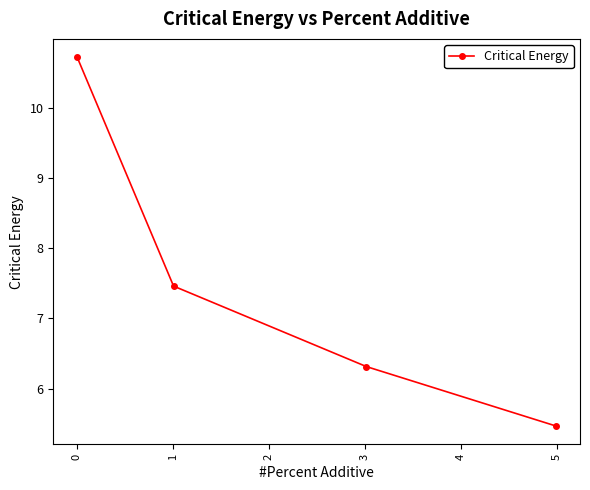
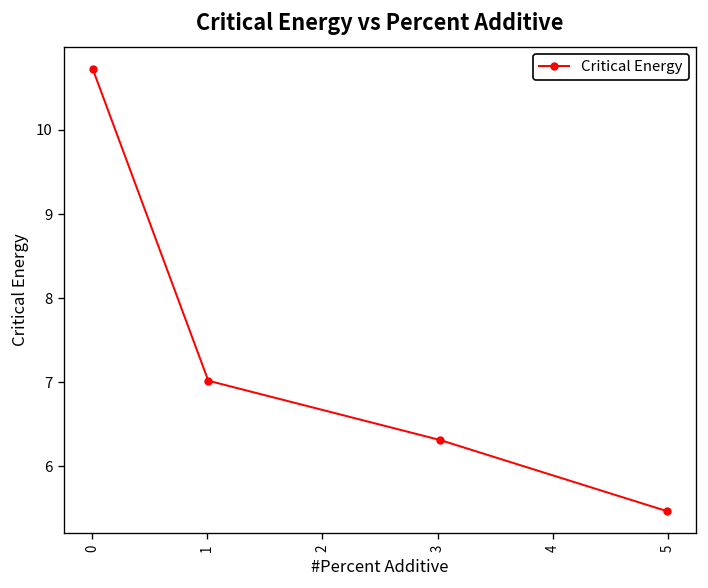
  {
    "0": 10.7,
-   "1": 7.5,
+   "1": 7.0,
    "3": 6.3,
    "5": 5.5
  }
